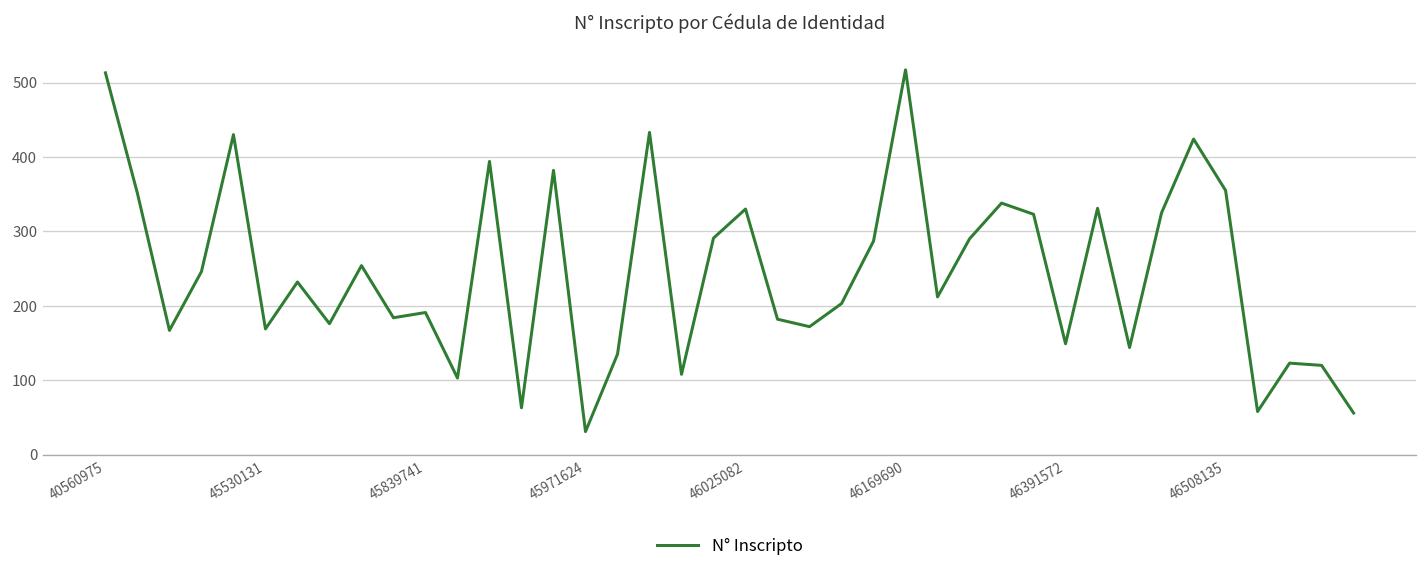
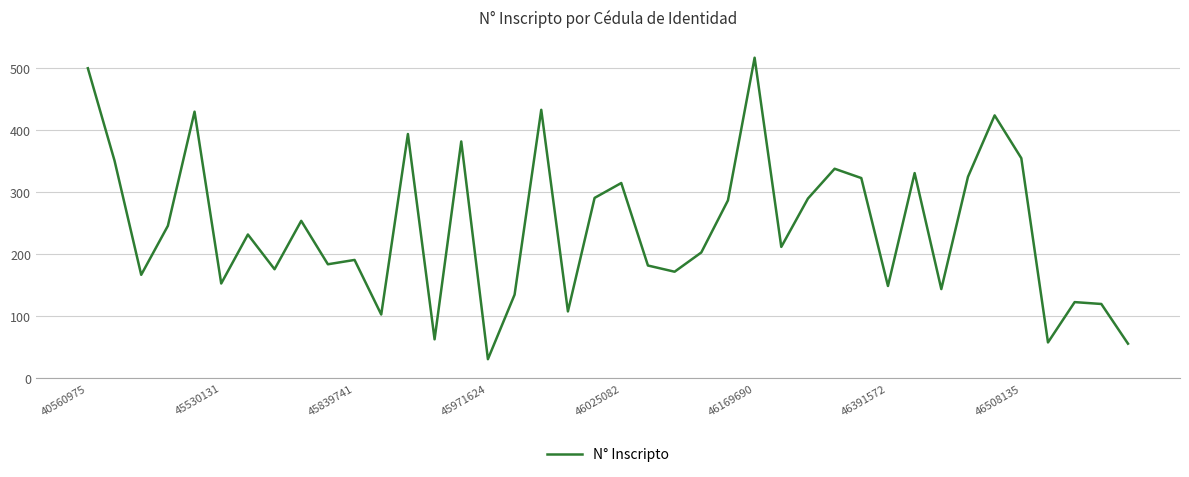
  {
-   "40560975": 510,
-   "45530131": 170,
+   "40560975": 500,
+   "45530131": 150,
    "45839741": 190,
    "45971624": 30,
-   "46025082": 330,
+   "46025082": 320,
    "46169690": 520,
    "46391572": 150,
    "46508135": 360
  }
